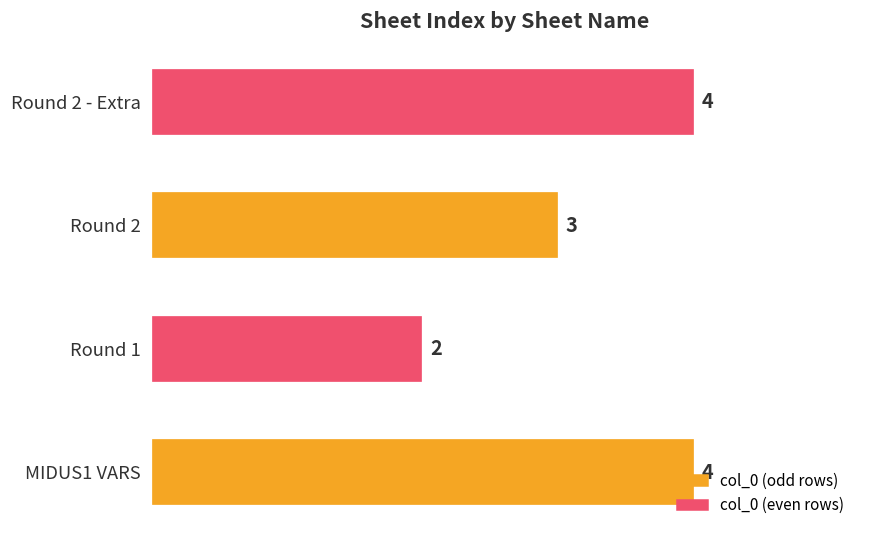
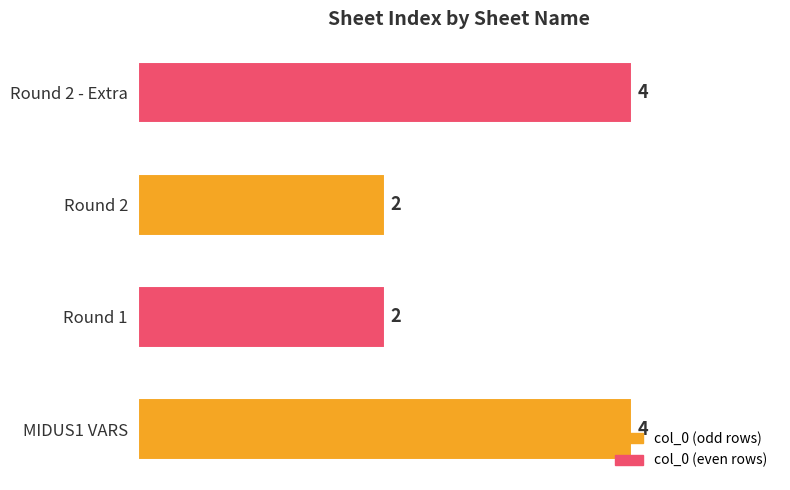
  {
    "Round 2 - Extra": 4,
-   "Round 2": 3,
+   "Round 2": 2,
    "Round 1": 2,
    "MIDUS1 VARS": 4
  }
